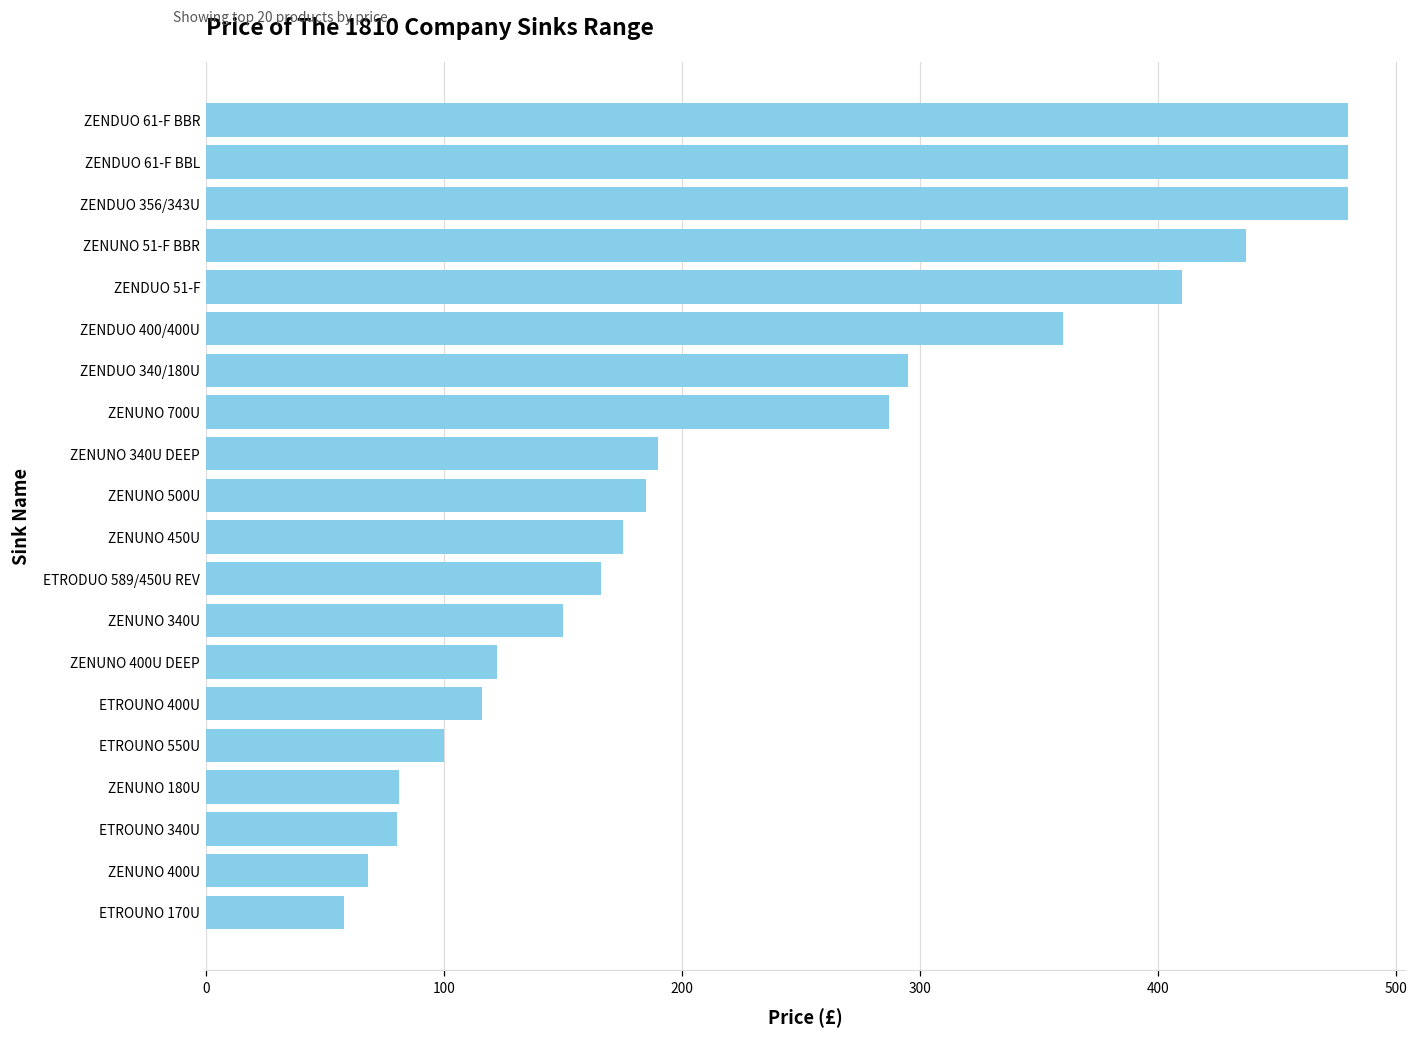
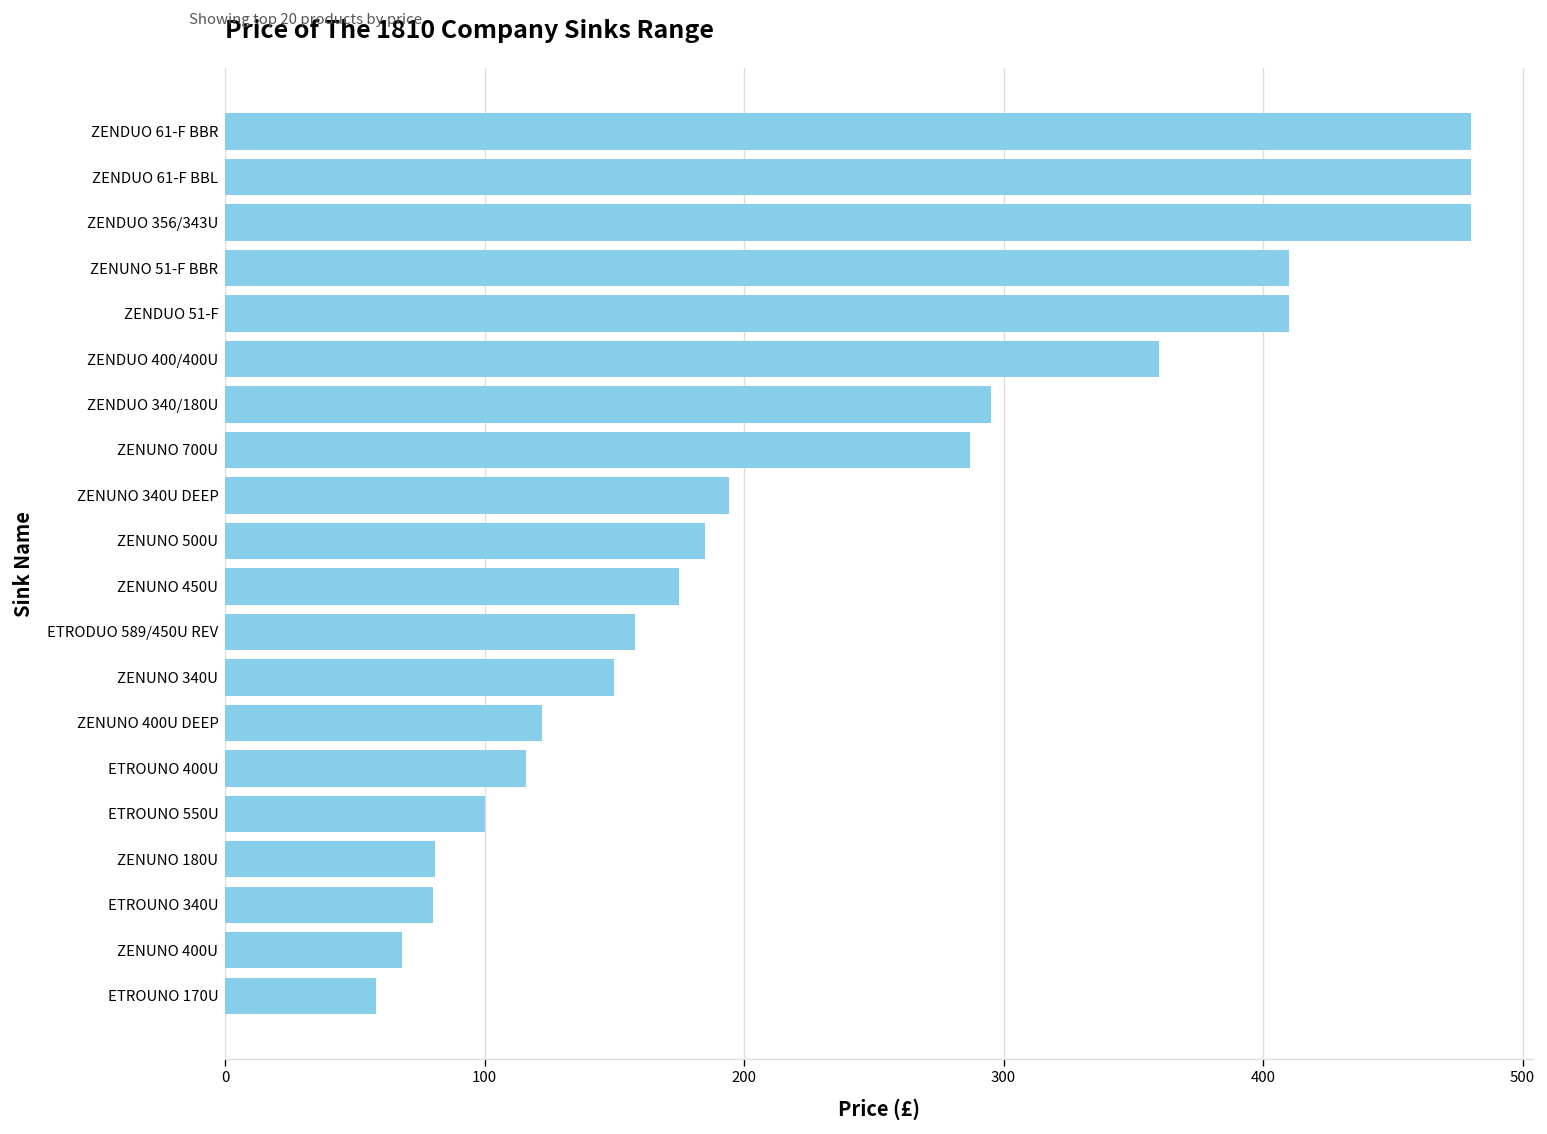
  {
    "ZENDUO 61-F BBR": 480,
    "ZENDUO 61-F BBL": 480,
    "ZENDUO 356/343U": 480,
-   "ZENUNO 51-F BBR": 437,
+   "ZENUNO 51-F BBR": 410,
    "ZENDUO 51-F": 410,
    "ZENDUO 400/400U": 360,
    "ZENDUO 340/180U": 295,
    "ZENUNO 700U": 287,
-   "ZENUNO 340U DEEP": 190,
+   "ZENUNO 340U DEEP": 194,
    "ZENUNO 500U": 185,
    "ZENUNO 450U": 175,
-   "ETRODUO 589/450U REV": 166,
+   "ETRODUO 589/450U REV": 158,
    "ZENUNO 340U": 150,
    "ZENUNO 400U DEEP": 122,
    "ETROUNO 400U": 116,
    "ETROUNO 550U": 100,
    "ZENUNO 180U": 81,
    "ETROUNO 340U": 80,
    "ZENUNO 400U": 68,
    "ETROUNO 170U": 58
  }
